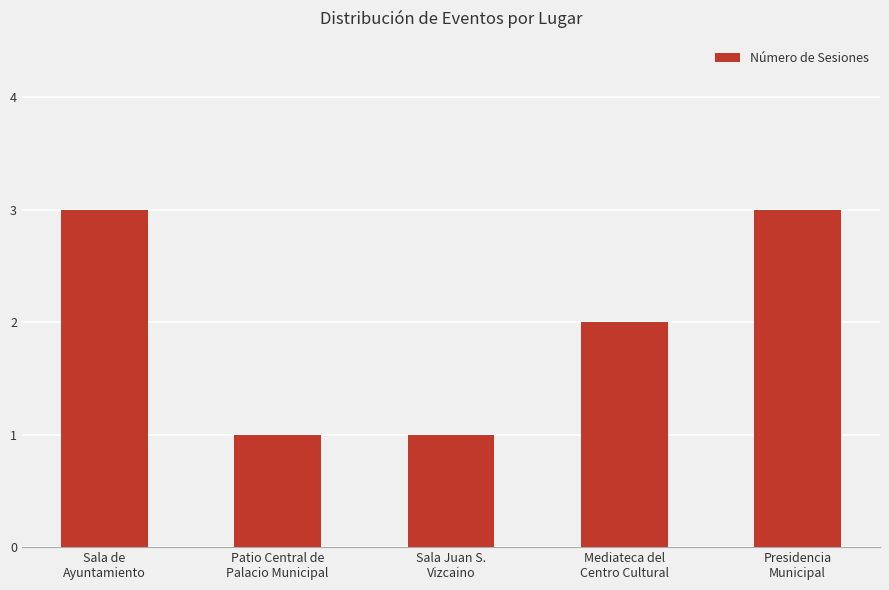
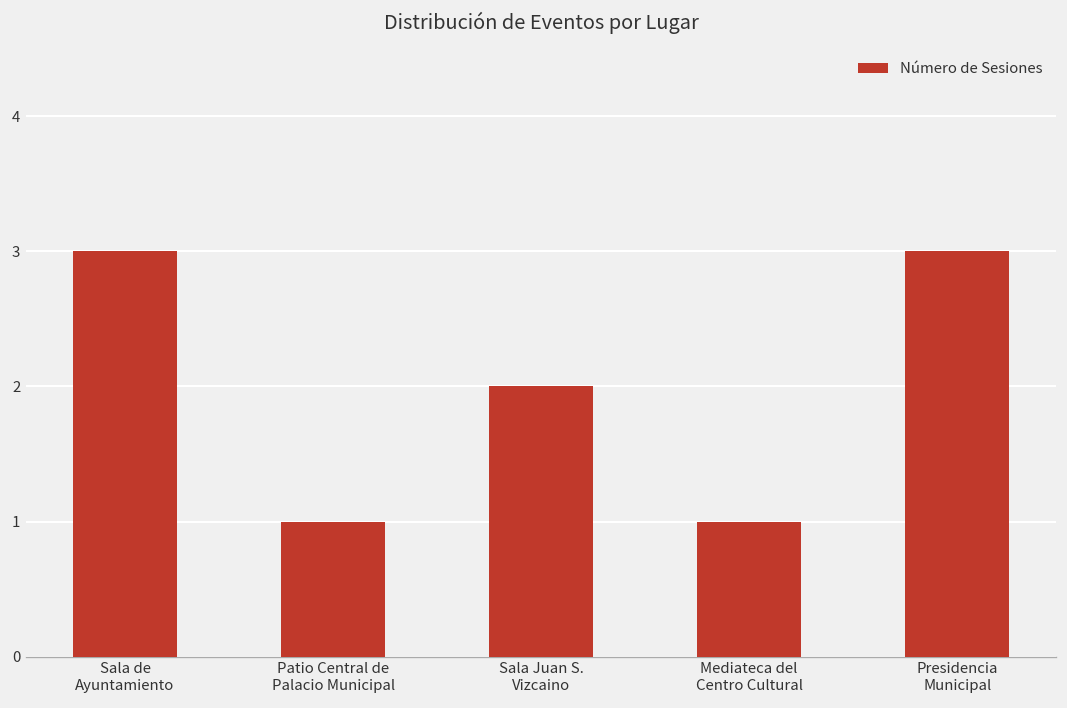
  {
    "Sala de Ayuntamiento": 3,
    "Patio Central de Palacio Municipal": 1,
-   "Sala Juan S. Vizcaino": 1,
-   "Mediateca del Centro Cultural": 2,
+   "Sala Juan S. Vizcaino": 2,
+   "Mediateca del Centro Cultural": 1,
    "Presidencia Municipal": 3
  }
